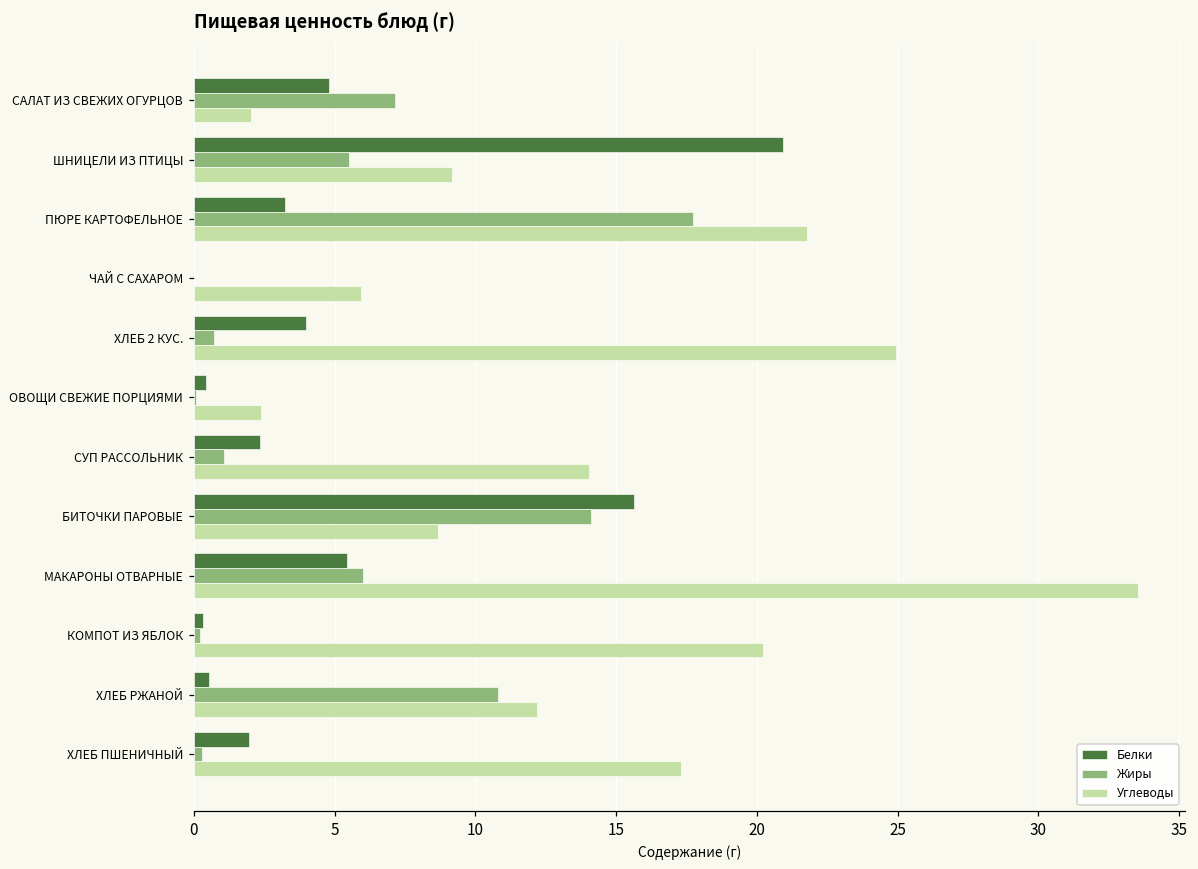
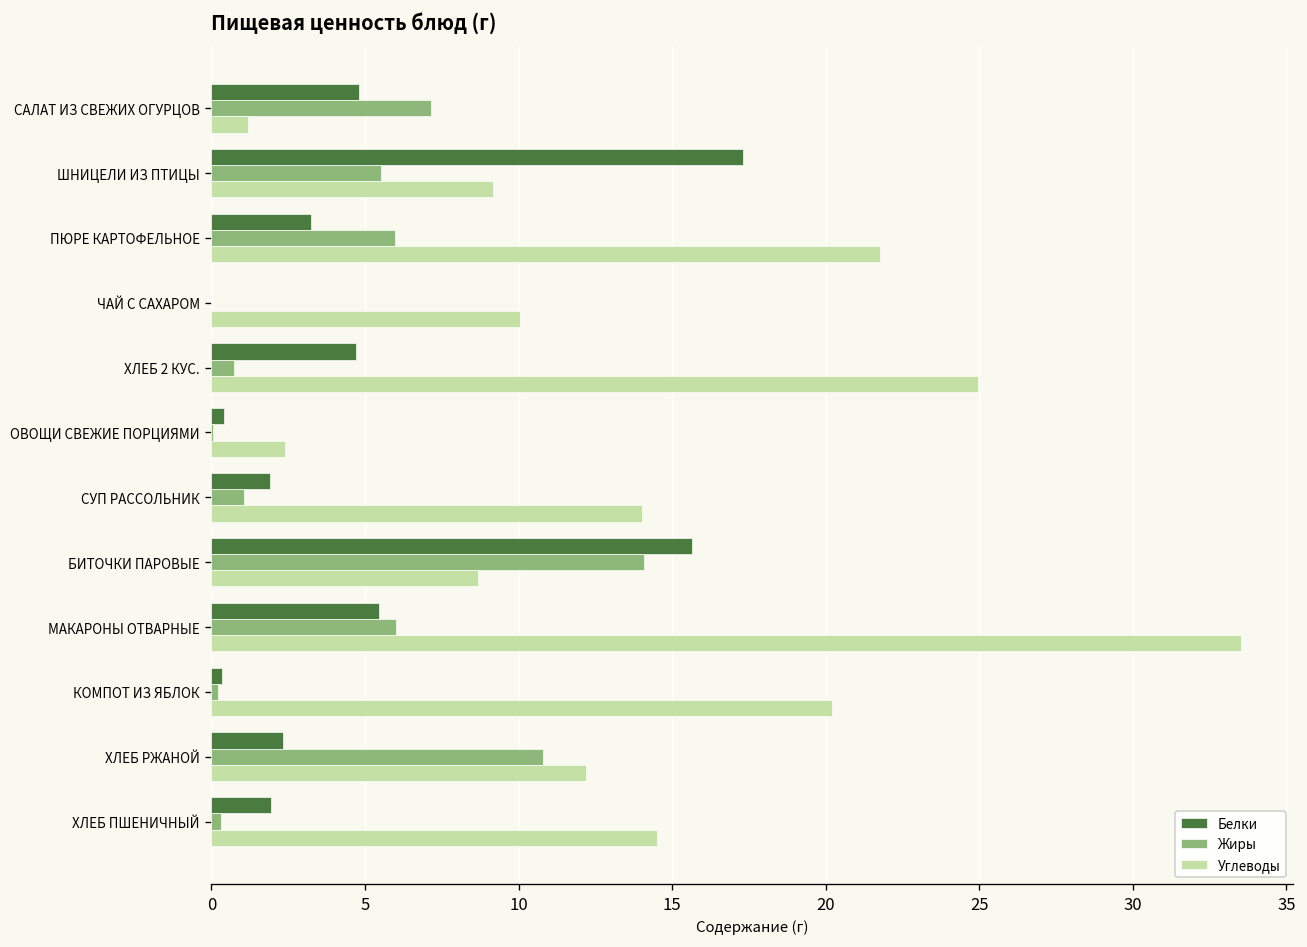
  {
    "Белки": {
      "САЛАТ ИЗ СВЕЖИХ ОГУРЦОВ": 4.8,
-     "ШНИЦЕЛИ ИЗ ПТИЦЫ": 20.9,
+     "ШНИЦЕЛИ ИЗ ПТИЦЫ": 17.3,
      "ПЮРЕ КАРТОФЕЛЬНОЕ": 3.2,
      "ЧАЙ С САХАРОМ": 0.0,
-     "ХЛЕБ 2 КУС.": 4.0,
+     "ХЛЕБ 2 КУС.": 4.7,
      "ОВОЩИ СВЕЖИЕ ПОРЦИЯМИ": 0.4,
-     "СУП РАССОЛЬНИК": 2.4,
+     "СУП РАССОЛЬНИК": 1.9,
      "БИТОЧКИ ПАРОВЫЕ": 15.6,
      "МАКАРОНЫ ОТВАРНЫЕ": 5.4,
      "КОМПОТ ИЗ ЯБЛОК": 0.3,
-     "ХЛЕБ РЖАНОЙ": 0.5,
+     "ХЛЕБ РЖАНОЙ": 2.3,
      "ХЛЕБ ПШЕНИЧНЫЙ": 2.0
    },
    "Жиры": {
      "САЛАТ ИЗ СВЕЖИХ ОГУРЦОВ": 7.2,
      "ШНИЦЕЛИ ИЗ ПТИЦЫ": 5.5,
-     "ПЮРЕ КАРТОФЕЛЬНОЕ": 17.7,
+     "ПЮРЕ КАРТОФЕЛЬНОЕ": 6.0,
      "ЧАЙ С САХАРОМ": 0.0,
      "ХЛЕБ 2 КУС.": 0.7,
      "СУП РАССОЛЬНИК": 1.1,
      "БИТОЧКИ ПАРОВЫЕ": 14.1,
      "МАКАРОНЫ ОТВАРНЫЕ": 6.0,
      "КОМПОТ ИЗ ЯБЛОК": 0.2,
      "ХЛЕБ РЖАНОЙ": 10.8,
      "ХЛЕБ ПШЕНИЧНЫЙ": 0.3
    },
    "Углеводы": {
-     "САЛАТ ИЗ СВЕЖИХ ОГУРЦОВ": 2.0,
+     "САЛАТ ИЗ СВЕЖИХ ОГУРЦОВ": 1.2,
      "ШНИЦЕЛИ ИЗ ПТИЦЫ": 9.2,
      "ПЮРЕ КАРТОФЕЛЬНОЕ": 21.8,
-     "ЧАЙ С САХАРОМ": 5.9,
+     "ЧАЙ С САХАРОМ": 10.1,
      "ХЛЕБ 2 КУС.": 25.0,
      "ОВОЩИ СВЕЖИЕ ПОРЦИЯМИ": 2.4,
      "СУП РАССОЛЬНИК": 14.0,
      "БИТОЧКИ ПАРОВЫЕ": 8.7,
      "МАКАРОНЫ ОТВАРНЫЕ": 33.5,
      "КОМПОТ ИЗ ЯБЛОК": 20.2,
      "ХЛЕБ РЖАНОЙ": 12.2,
-     "ХЛЕБ ПШЕНИЧНЫЙ": 17.3
+     "ХЛЕБ ПШЕНИЧНЫЙ": 14.5
    }
  }
